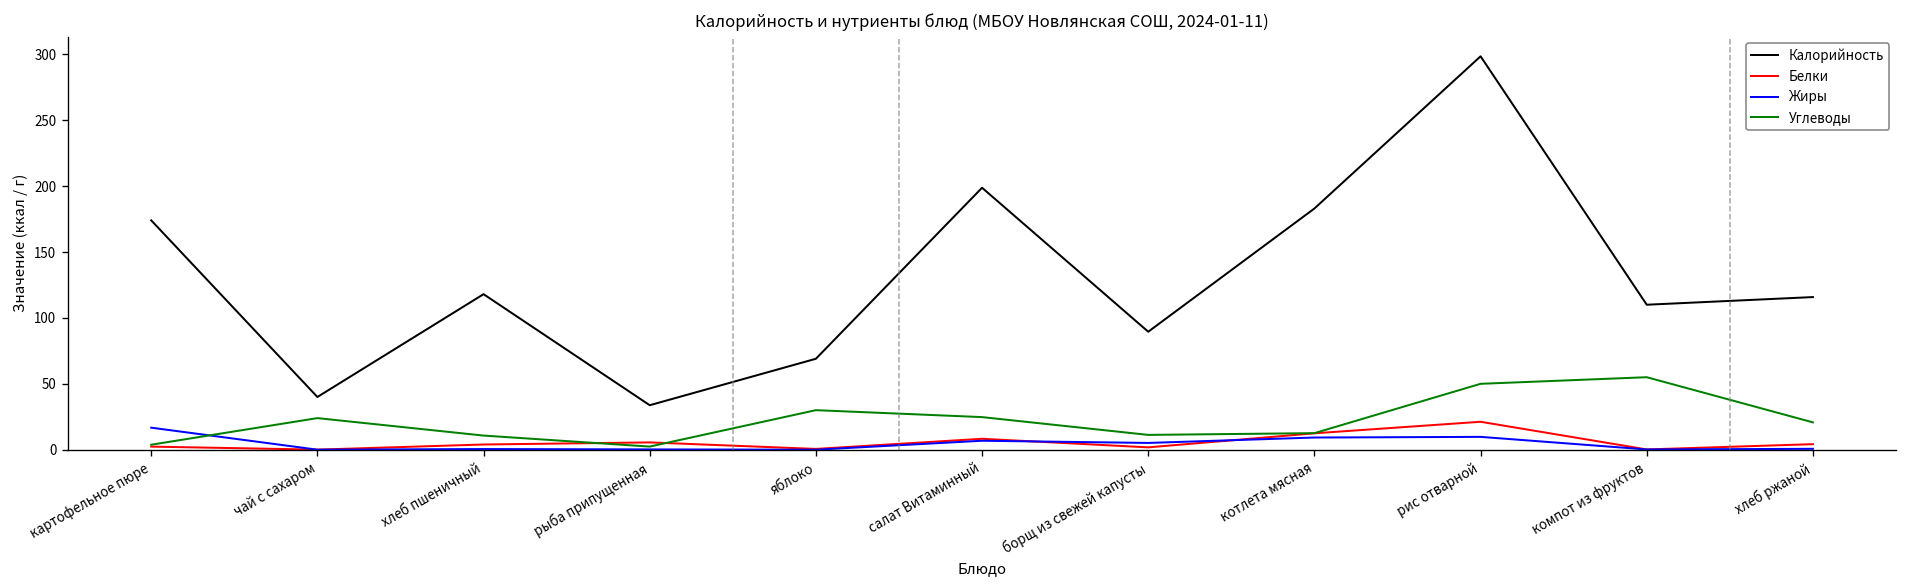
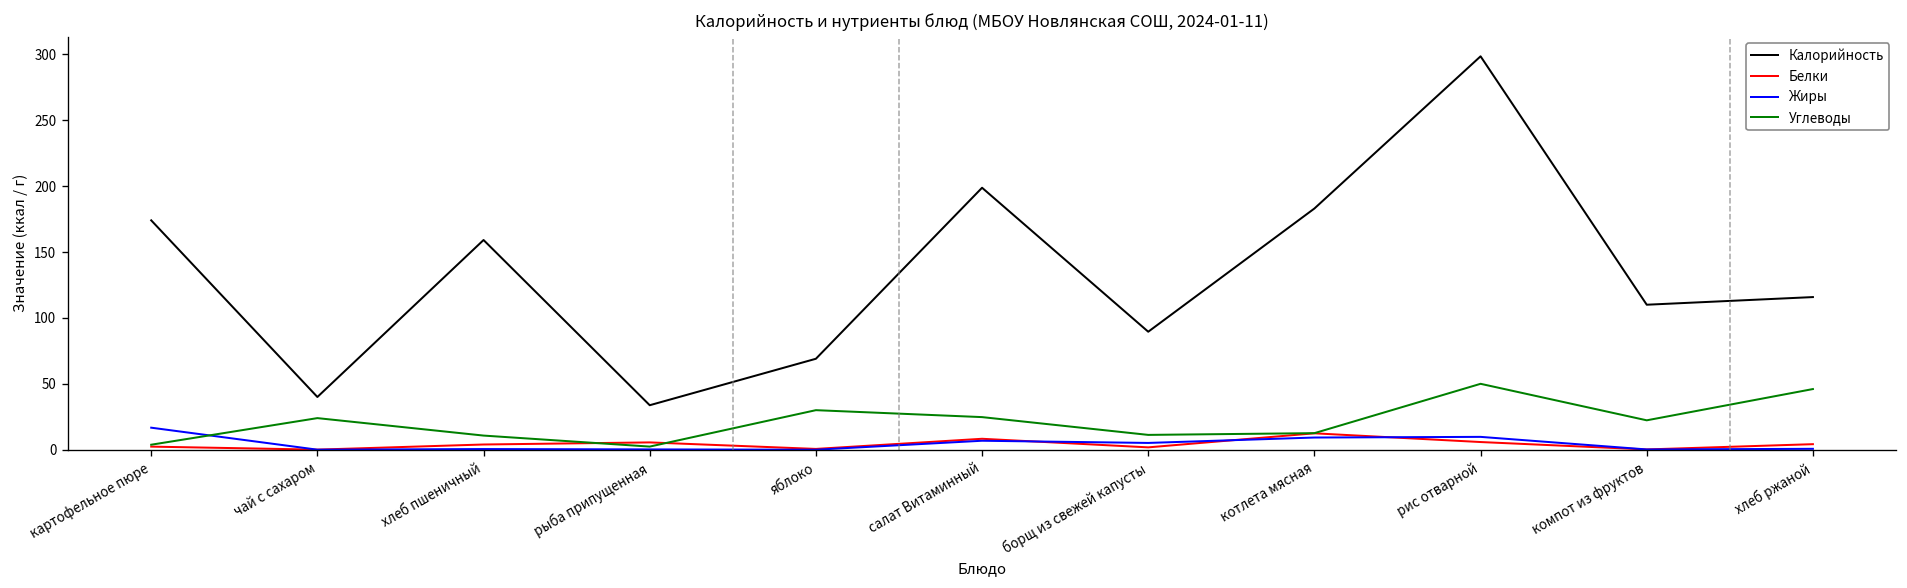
  {
    "Калорийность": {
      "картофельное пюре": 174,
      "чай с сахаром": 40,
-     "хлеб пшеничный": 118,
+     "хлеб пшеничный": 159,
      "рыба припущенная": 34,
      "яблоко": 69,
      "салат Витаминный": 199,
      "борщ из свежей капусты": 90,
      "котлета мясная": 183,
      "рис отварной": 298,
      "компот из фруктов": 110,
      "хлеб ржаной": 116
    },
    "Белки": {
      "хлеб пшеничный": 4,
      "рыба припущенная": 6,
      "борщ из свежей капусты": 2,
-     "рис отварной": 21,
+     "рис отварной": 6,
      "хлеб ржаной": 4
    },
    "Жиры": {
      "картофельное пюре": 17,
      "хлеб пшеничный": 1,
      "борщ из свежей капусты": 5,
      "котлета мясная": 9,
      "рис отварной": 10,
      "хлеб ржаной": 1
    },
    "Углеводы": {
      "чай с сахаром": 24,
      "хлеб пшеничный": 11,
      "яблоко": 30,
      "салат Витаминный": 25,
      "борщ из свежей капусты": 11,
      "рис отварной": 50,
-     "компот из фруктов": 55,
-     "хлеб ржаной": 21
+     "компот из фруктов": 22,
+     "хлеб ржаной": 46
    }
  }
